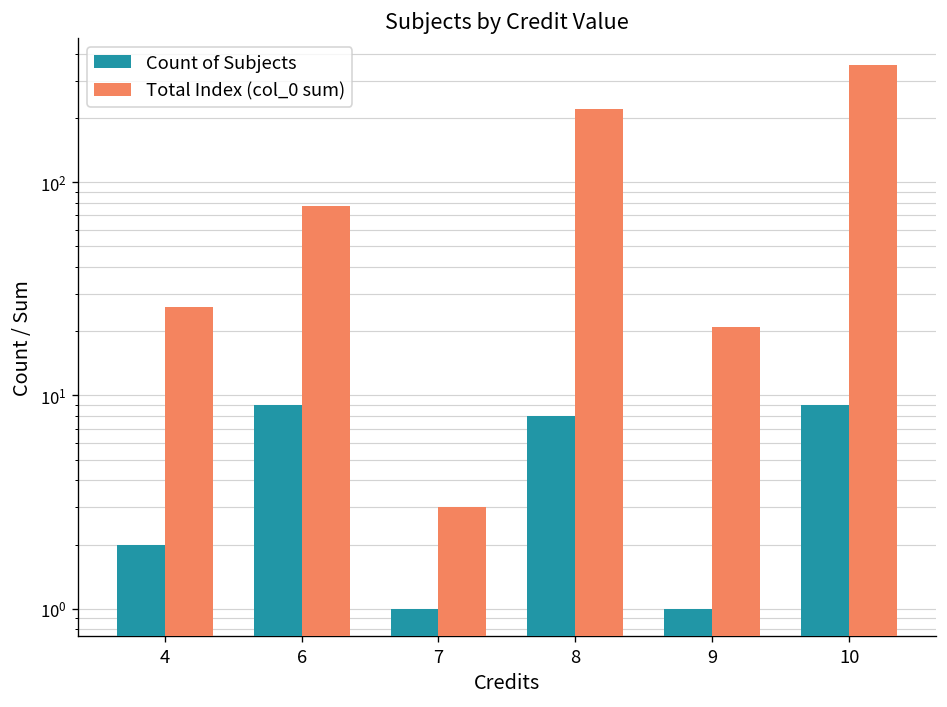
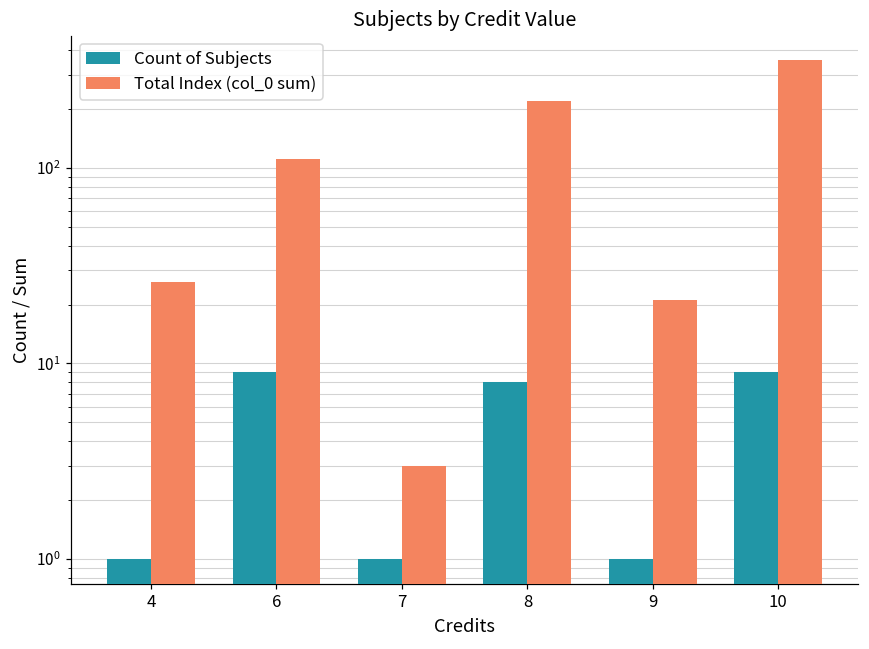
  {
    "Count of Subjects": {
-     "4": 2,
+     "4": 1,
      "6": 9,
      "7": 1,
      "8": 8,
      "9": 1,
      "10": 9
    },
    "Total Index (col_0 sum)": {
      "4": 26,
-     "6": 77,
+     "6": 110,
      "7": 3,
      "8": 220,
      "9": 21,
      "10": 360
    }
  }
